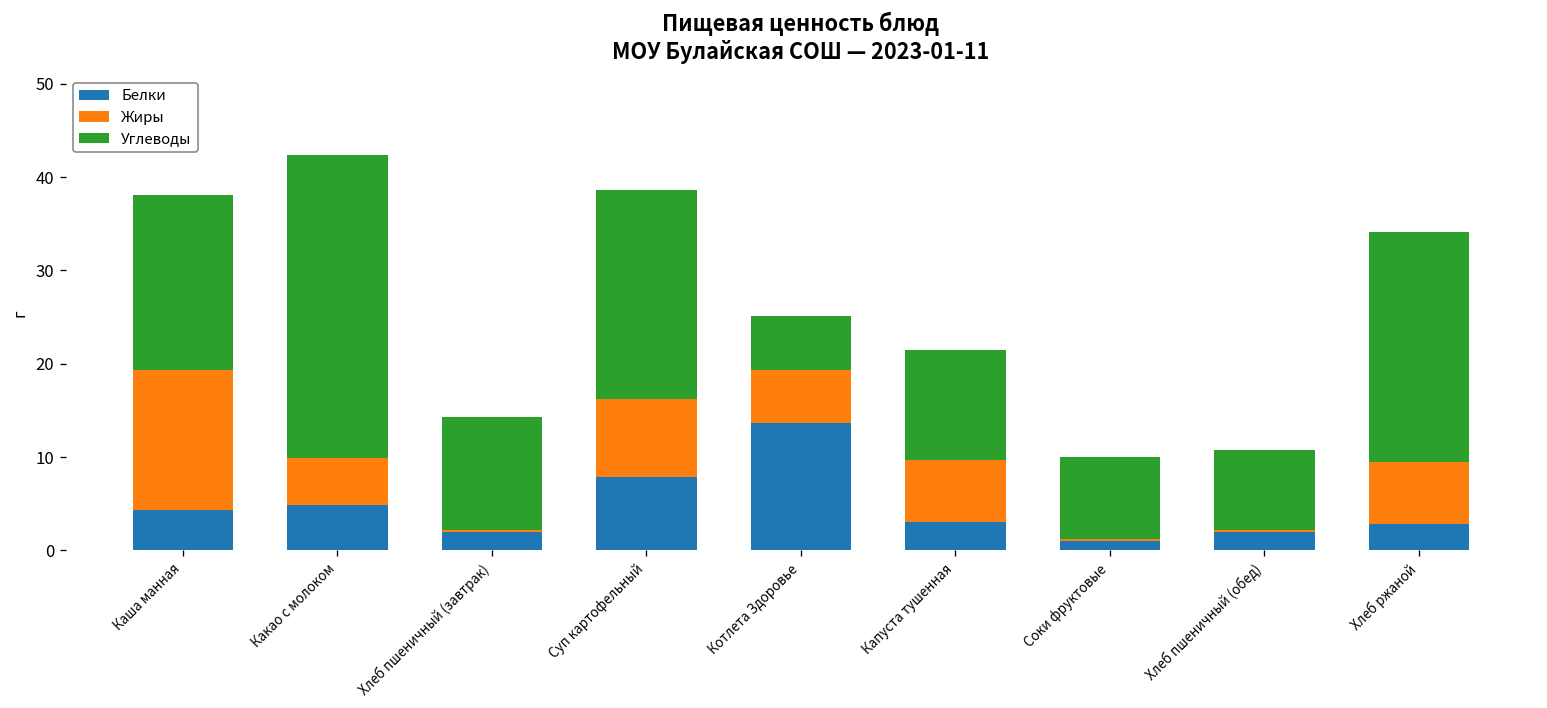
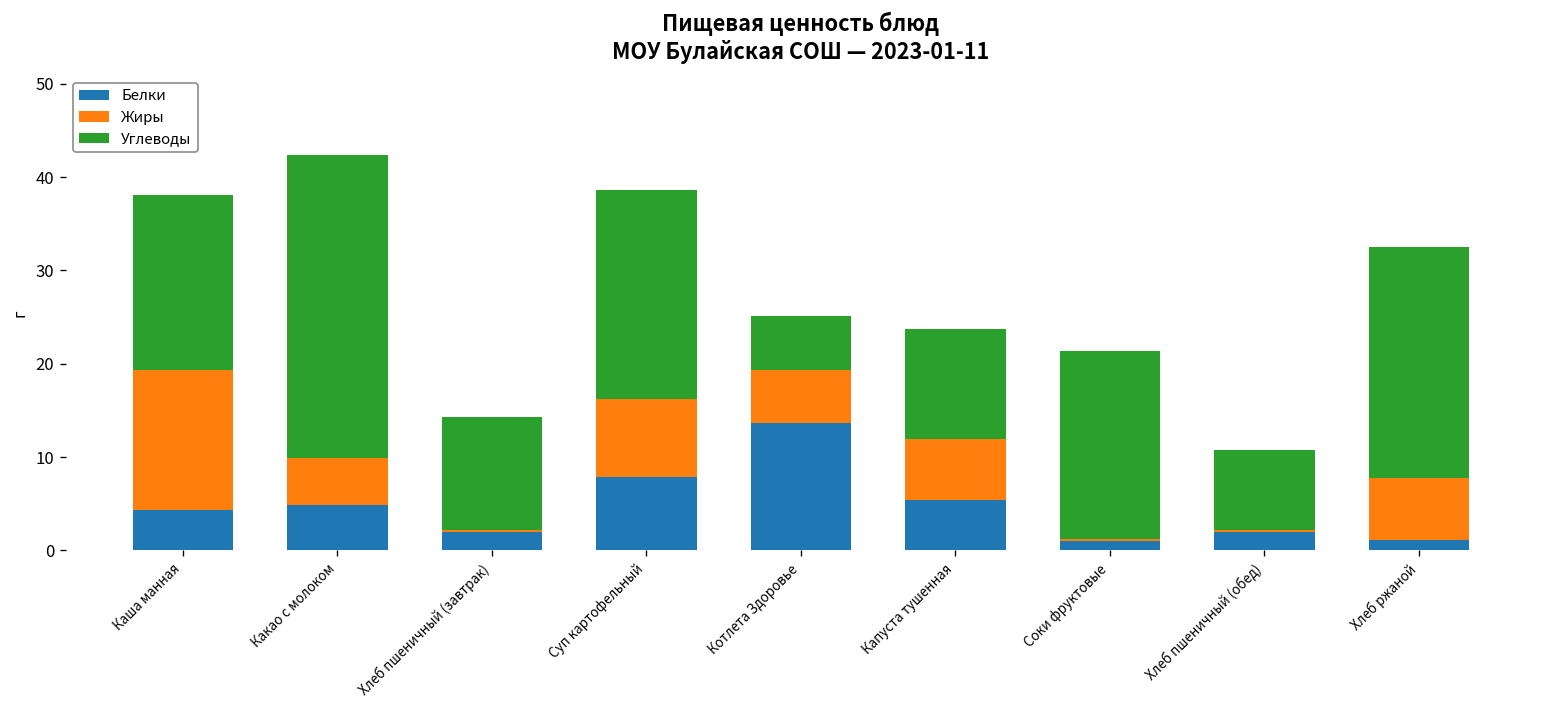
  {
    "Белки": {
      "Каша манная": 4,
      "Какао с молоком": 5,
      "Хлеб пшеничный (завтрак)": 2,
      "Суп картофельный": 8,
      "Котлета Здоровье": 14,
-     "Капуста тушенная": 3,
+     "Капуста тушенная": 5,
      "Соки фруктовые": 1,
      "Хлеб пшеничный (обед)": 2,
-     "Хлеб ржаной": 3
+     "Хлеб ржаной": 1
    },
    "Жиры": {
      "Каша манная": 15,
      "Какао с молоком": 5,
      "Суп картофельный": 8,
      "Котлета Здоровье": 6,
      "Капуста тушенная": 7,
      "Хлеб ржаной": 7
    },
    "Углеводы": {
      "Каша манная": 19,
      "Какао с молоком": 33,
      "Хлеб пшеничный (завтрак)": 12,
      "Суп картофельный": 22,
      "Котлета Здоровье": 6,
      "Капуста тушенная": 12,
-     "Соки фруктовые": 9,
+     "Соки фруктовые": 20,
      "Хлеб пшеничный (обед)": 9,
      "Хлеб ржаной": 25
    }
  }
